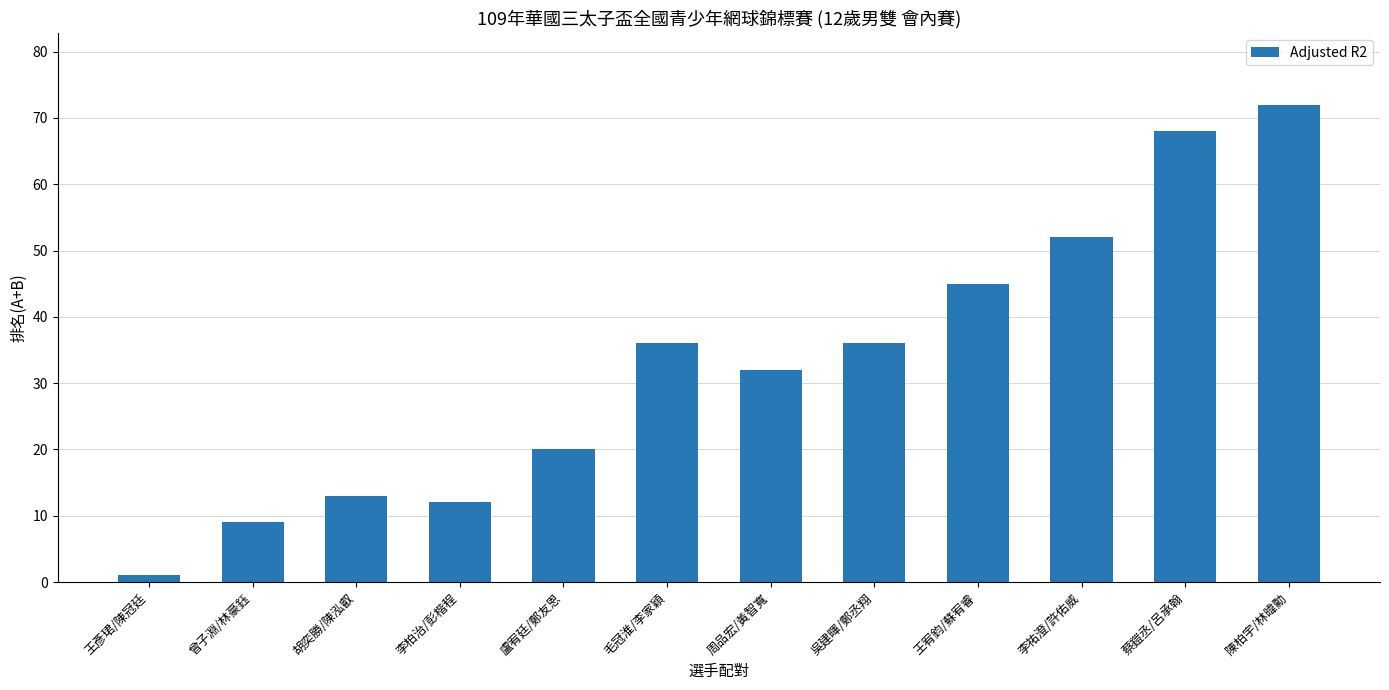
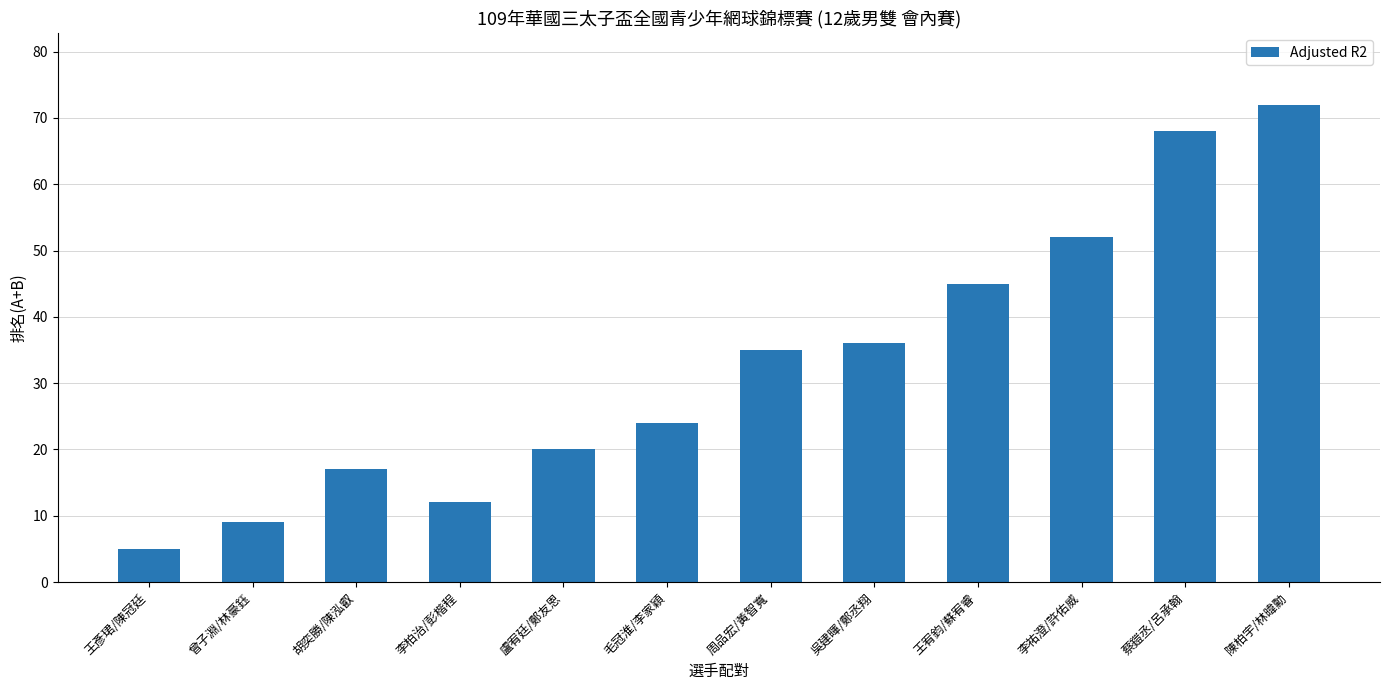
  {
-   "王彥珺/陳冠廷": 1,
+   "王彥珺/陳冠廷": 5,
    "曾子淵/林豪鈺": 9,
-   "胡奕勝/陳泓叡": 13,
+   "胡奕勝/陳泓叡": 17,
    "李柏治/彭楷程": 12,
    "盧宥廷/鄭友恩": 20,
-   "毛冠淮/李家穎": 36,
-   "周品宏/黃智寬": 32,
+   "毛冠淮/李家穎": 24,
+   "周品宏/黃智寬": 35,
    "吳建暉/鄭丞翔": 36,
    "王宥鈞/蘇宥睿": 45,
    "李祐澄/許佑威": 52,
    "蔡鎧丞/呂承翰": 68,
    "陳柏宇/林暐勳": 72
  }
